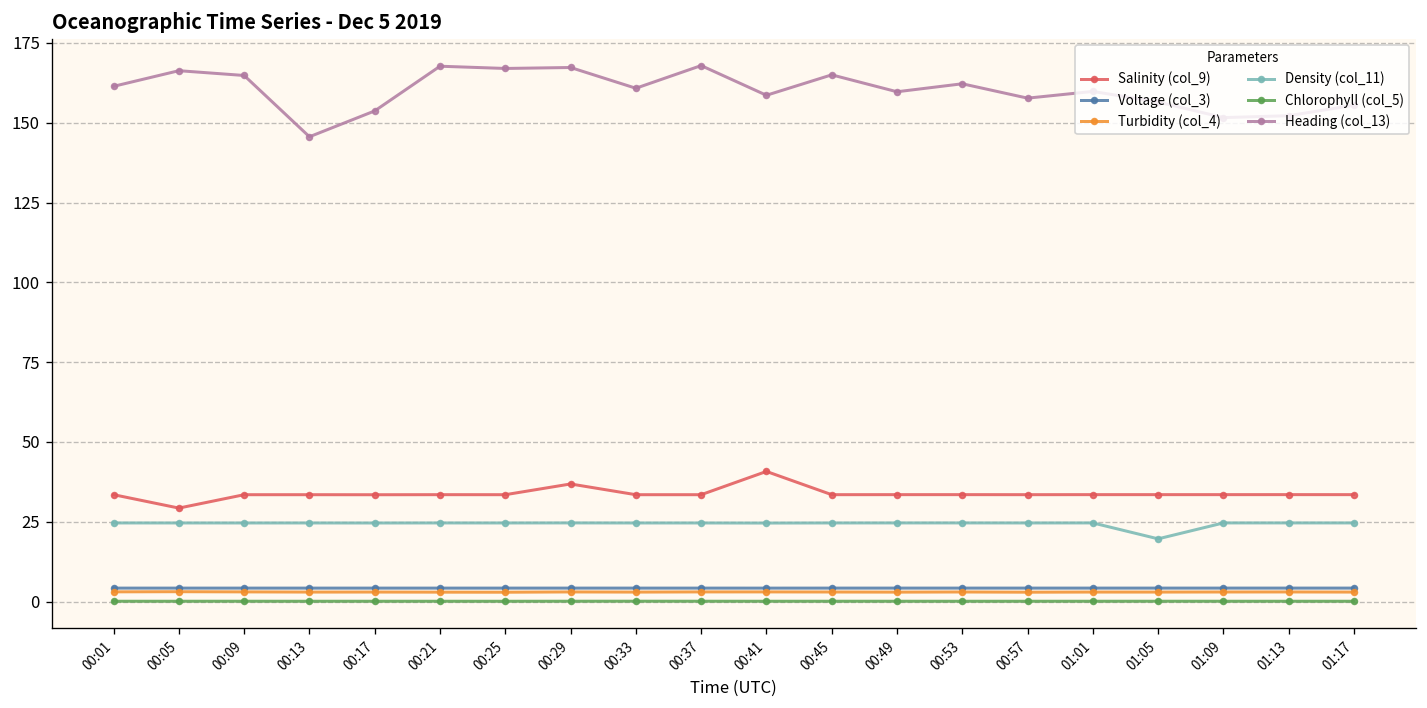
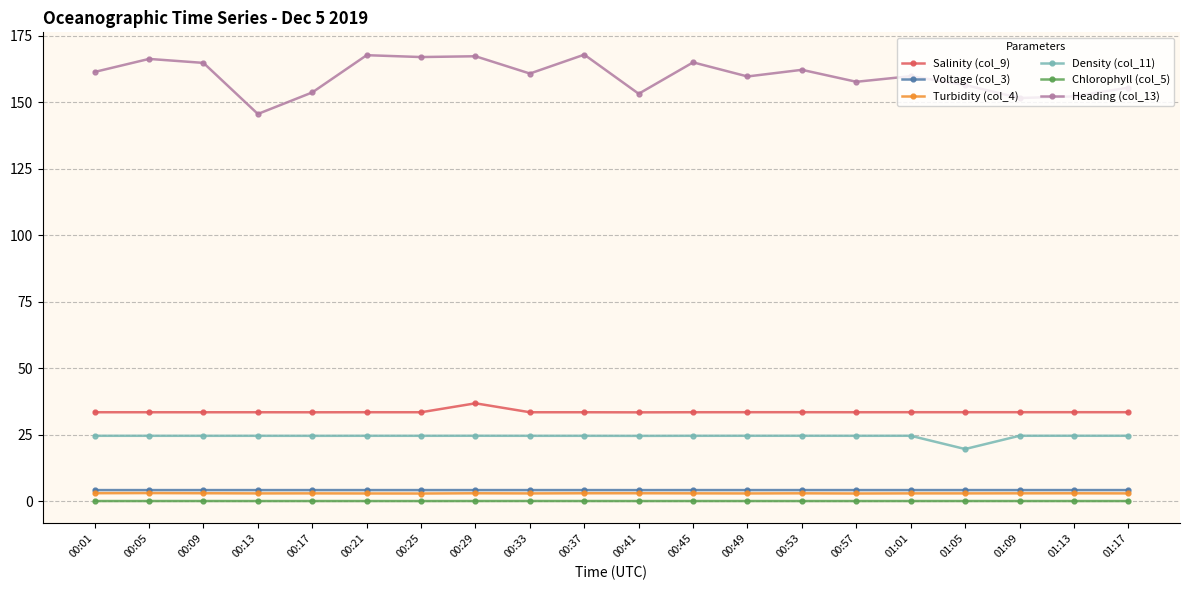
  {
    "Salinity (col_9)": {
      "00:01": 33,
-     "00:05": 29,
+     "00:05": 33,
      "00:09": 33,
      "00:13": 33,
      "00:17": 33,
      "00:21": 33,
      "00:25": 33,
      "00:29": 37,
      "00:33": 33,
      "00:37": 33,
-     "00:41": 41,
+     "00:41": 33,
      "00:45": 33,
      "00:49": 33,
      "00:53": 33,
      "00:57": 33,
      "01:01": 33,
      "01:05": 33,
      "01:09": 33,
      "01:13": 33,
      "01:17": 33
    },
    "Voltage (col_3)": {
      "00:01": 4,
      "00:05": 4,
      "00:09": 4,
      "00:13": 4,
      "00:17": 4,
      "00:21": 4,
      "00:25": 4,
      "00:29": 4,
      "00:33": 4,
      "00:37": 4,
      "00:41": 4,
      "00:45": 4,
      "00:49": 4,
      "00:53": 4,
      "00:57": 4,
      "01:01": 4,
      "01:05": 4,
      "01:09": 4,
      "01:13": 4,
      "01:17": 4
    },
    "Turbidity (col_4)": {
      "00:01": 3,
      "00:05": 3,
      "00:09": 3,
      "00:13": 3,
      "00:17": 3,
      "00:21": 3,
      "00:25": 3,
      "00:29": 3,
      "00:33": 3,
      "00:37": 3,
      "00:41": 3,
      "00:45": 3,
      "00:49": 3,
      "00:53": 3,
      "00:57": 3,
      "01:01": 3,
      "01:05": 3,
      "01:09": 3,
      "01:13": 3,
      "01:17": 3
    },
    "Density (col_11)": {
      "00:01": 25,
      "00:05": 25,
      "00:09": 25,
      "00:13": 25,
      "00:17": 25,
      "00:21": 25,
      "00:25": 25,
      "00:29": 25,
      "00:33": 25,
      "00:37": 25,
      "00:41": 25,
      "00:45": 25,
      "00:49": 25,
      "00:53": 25,
      "00:57": 25,
      "01:01": 25,
      "01:05": 20,
      "01:09": 25,
      "01:13": 25,
      "01:17": 25
    },
    "Chlorophyll (col_5)": {
      "00:01": 0,
      "00:05": 0,
      "00:09": 0,
      "00:13": 0,
      "00:17": 0,
      "00:21": 0,
      "00:25": 0,
      "00:29": 0,
      "00:33": 0,
      "00:37": 0,
      "00:41": 0,
      "00:45": 0,
      "00:49": 0,
      "00:53": 0,
      "00:57": 0,
      "01:01": 0,
      "01:05": 0,
      "01:09": 0,
      "01:13": 0,
      "01:17": 0
    },
    "Heading (col_13)": {
      "00:01": 161,
      "00:05": 166,
      "00:09": 165,
      "00:13": 146,
      "00:17": 154,
      "00:21": 168,
      "00:25": 167,
      "00:29": 167,
      "00:33": 161,
      "00:37": 168,
-     "00:41": 159,
+     "00:41": 153,
      "00:45": 165,
      "00:49": 160,
      "00:53": 162,
      "00:57": 158
    }
  }
